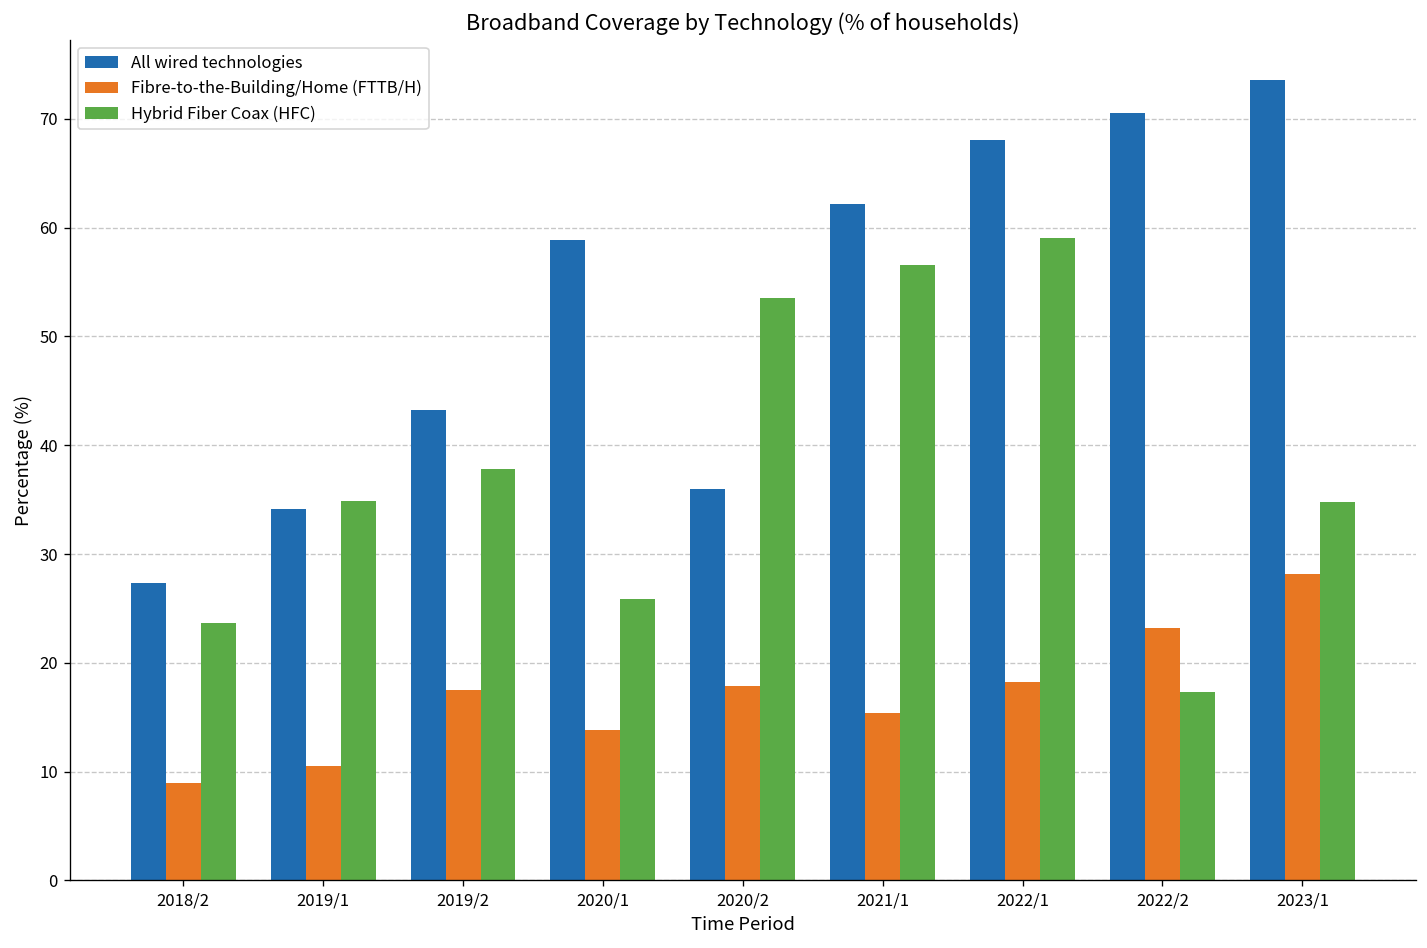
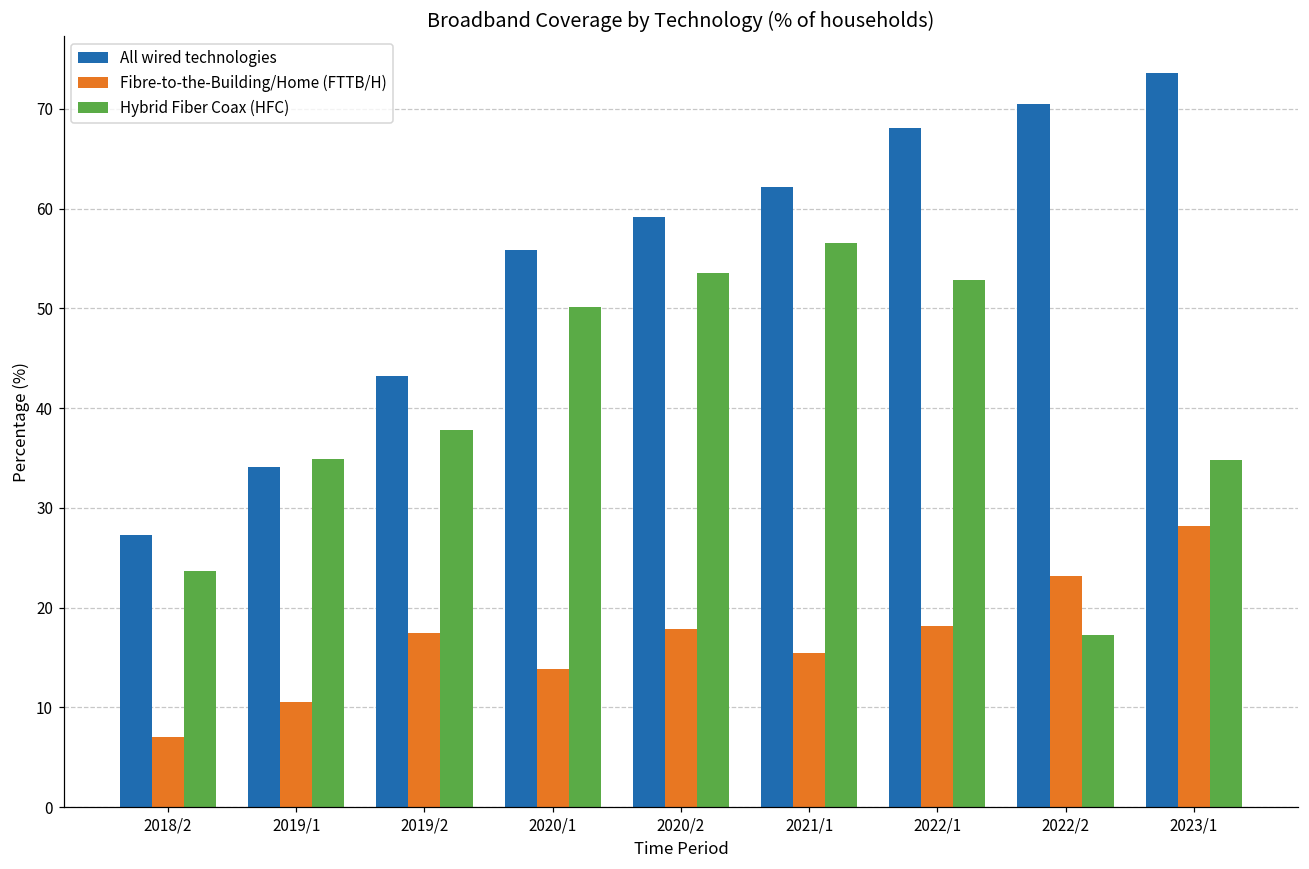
  {
    "All wired technologies": {
      "2018/2": 27,
      "2019/1": 34,
      "2019/2": 43,
-     "2020/1": 59,
-     "2020/2": 36,
+     "2020/1": 56,
+     "2020/2": 59,
      "2021/1": 62,
      "2022/1": 68,
      "2022/2": 71,
      "2023/1": 74
    },
    "Fibre-to-the-Building/Home (FTTB/H)": {
-     "2018/2": 9,
+     "2018/2": 7,
      "2019/1": 11,
      "2019/2": 18,
      "2020/1": 14,
      "2020/2": 18,
      "2021/1": 15,
      "2022/1": 18,
      "2022/2": 23,
      "2023/1": 28
    },
    "Hybrid Fiber Coax (HFC)": {
      "2018/2": 24,
      "2019/1": 35,
      "2019/2": 38,
-     "2020/1": 26,
+     "2020/1": 50,
      "2020/2": 54,
      "2021/1": 57,
-     "2022/1": 59,
+     "2022/1": 53,
      "2022/2": 17,
      "2023/1": 35
    }
  }
